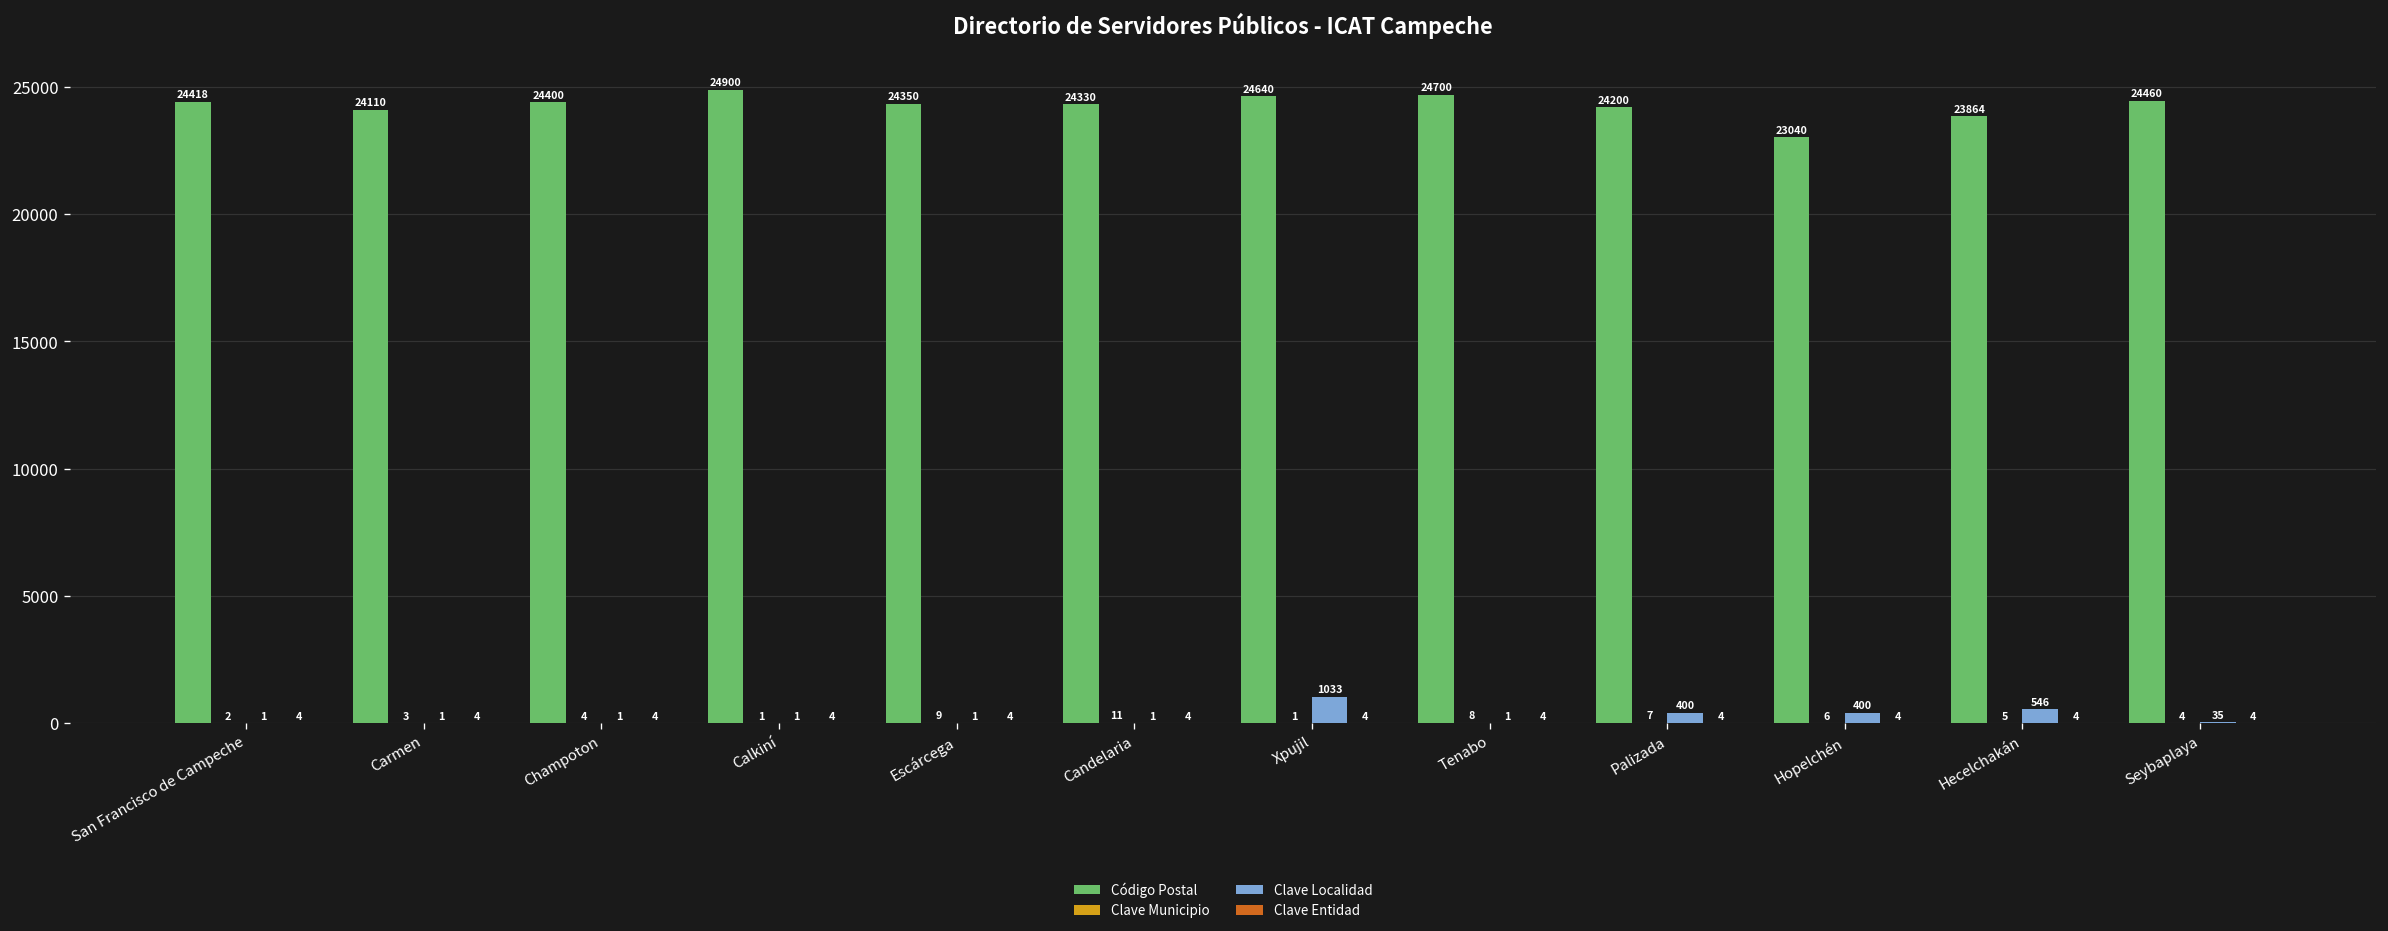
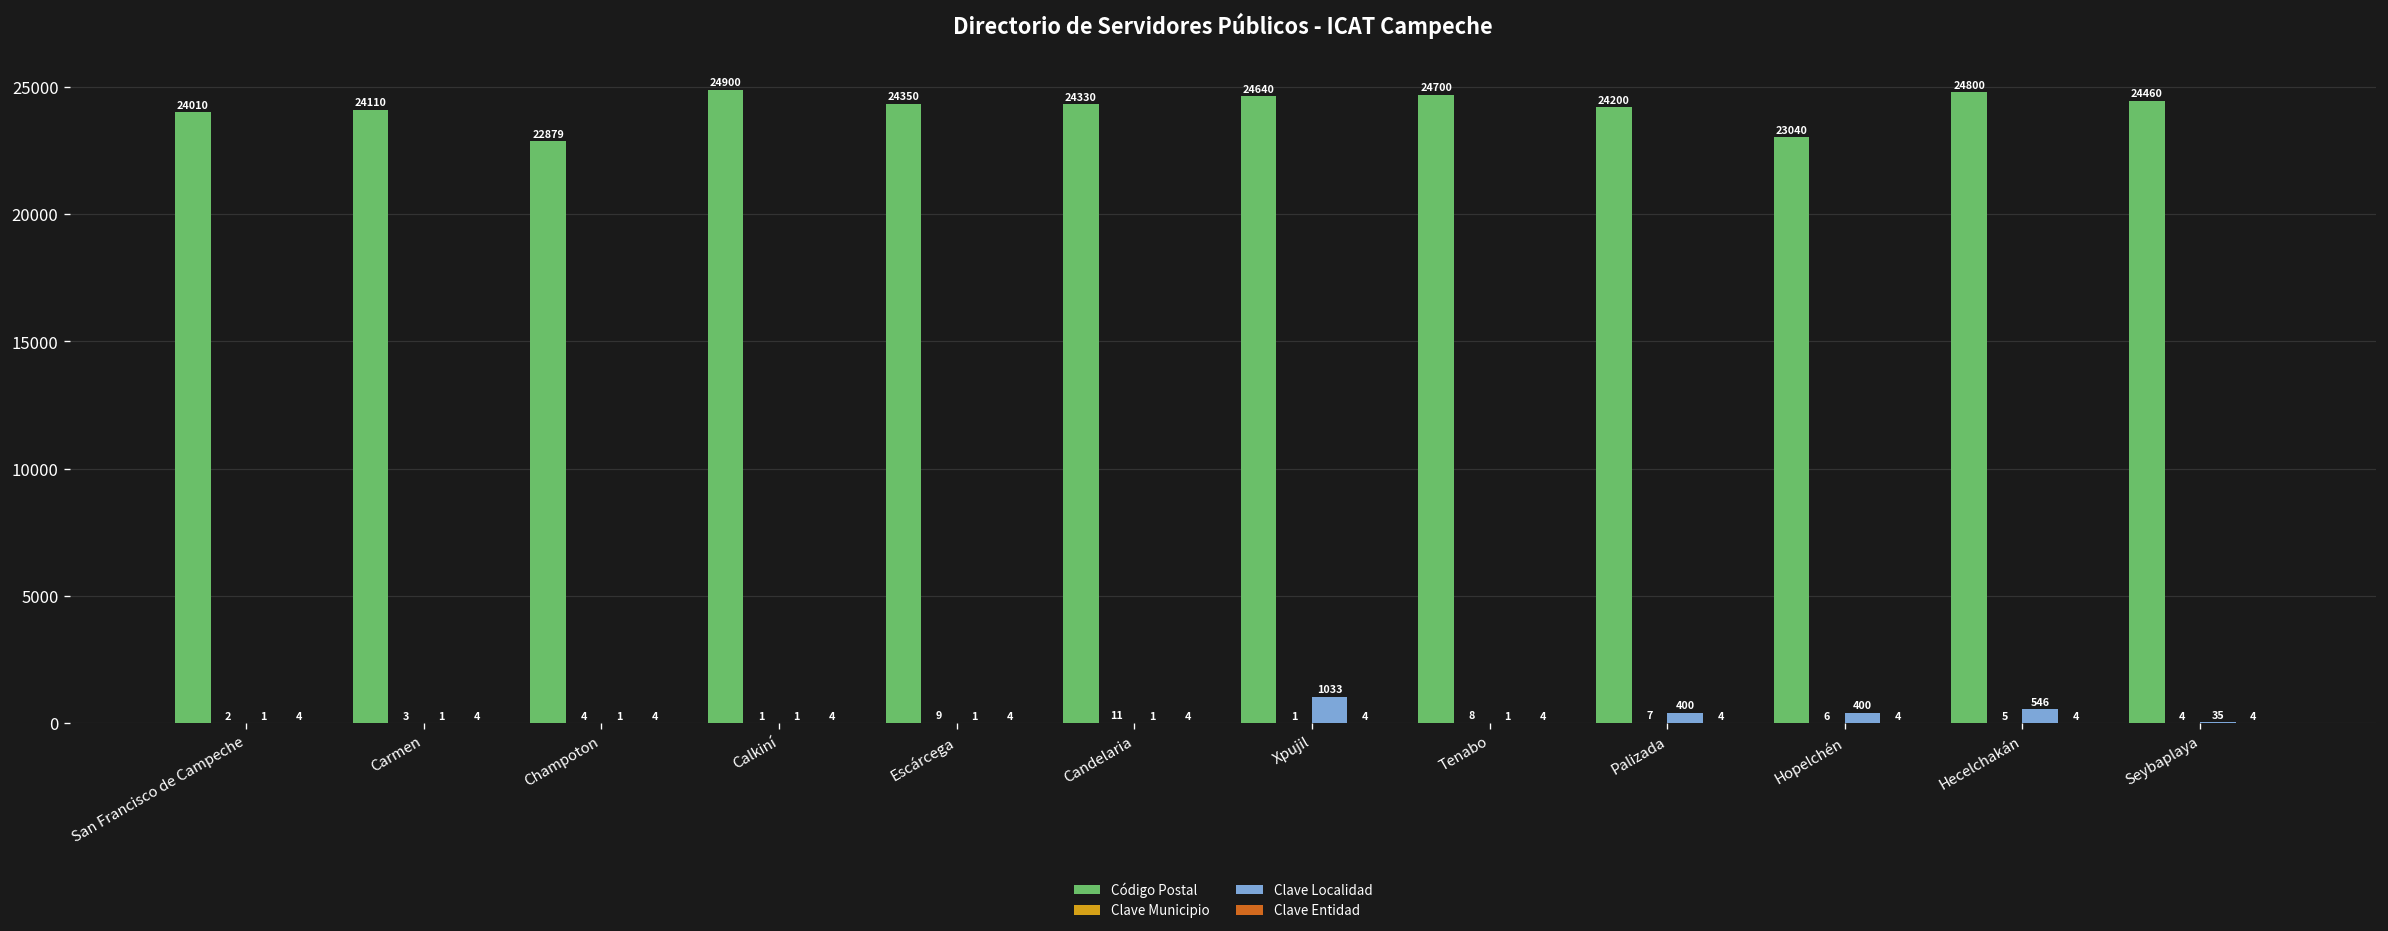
  {
    "Código Postal": {
-     "San Francisco de Campeche": 24418,
+     "San Francisco de Campeche": 24010,
      "Carmen": 24110,
-     "Champoton": 24400,
+     "Champoton": 22879,
      "Calkiní": 24900,
      "Escárcega": 24350,
      "Candelaria": 24330,
      "Xpujil": 24640,
      "Tenabo": 24700,
      "Palizada": 24200,
      "Hopelchén": 23040,
-     "Hecelchakán": 23864,
+     "Hecelchakán": 24800,
      "Seybaplaya": 24460
    },
    "Clave Localidad": {
      "San Francisco de Campeche": 1,
      "Carmen": 1,
      "Champoton": 1,
      "Calkiní": 1,
      "Escárcega": 1,
      "Candelaria": 1,
      "Xpujil": 1033,
      "Tenabo": 1,
      "Palizada": 400,
      "Hopelchén": 400,
      "Hecelchakán": 546,
      "Seybaplaya": 35
    }
  }
